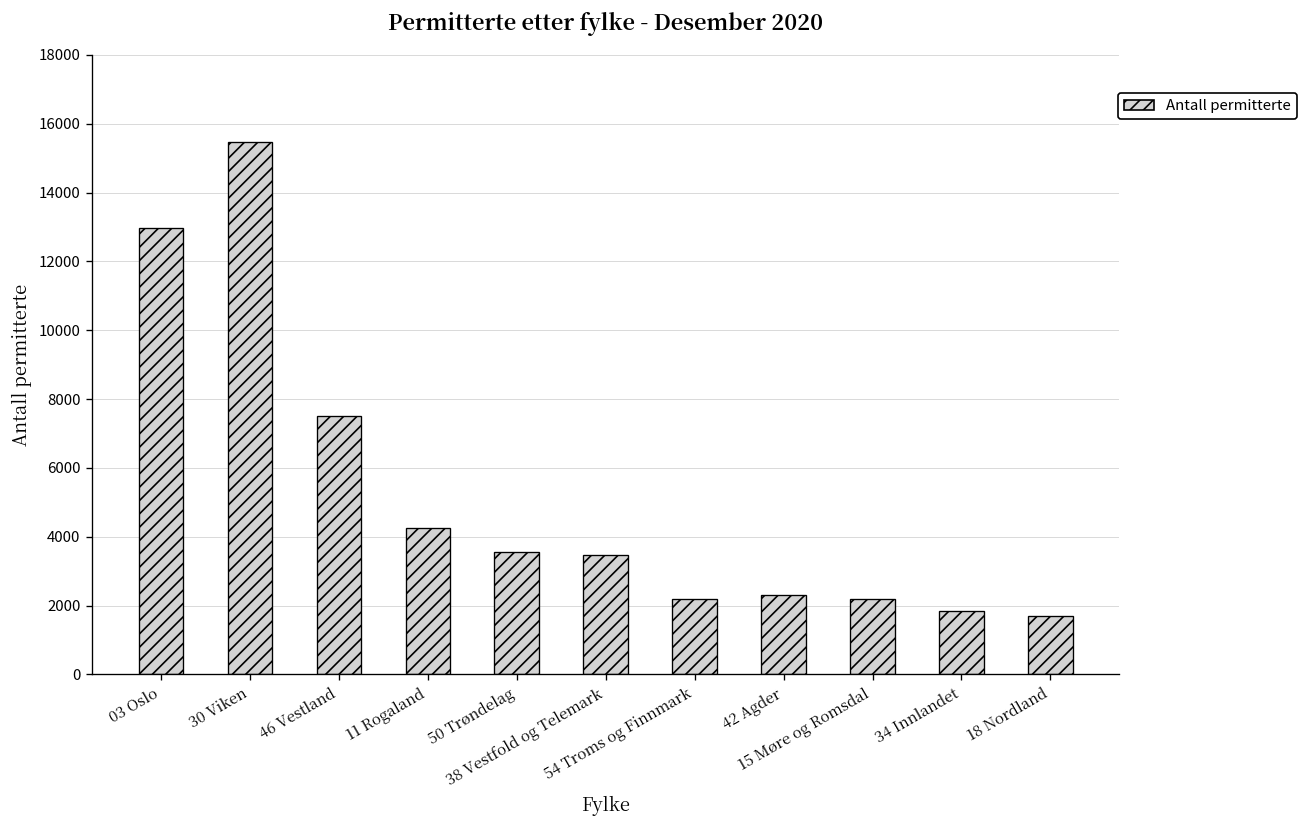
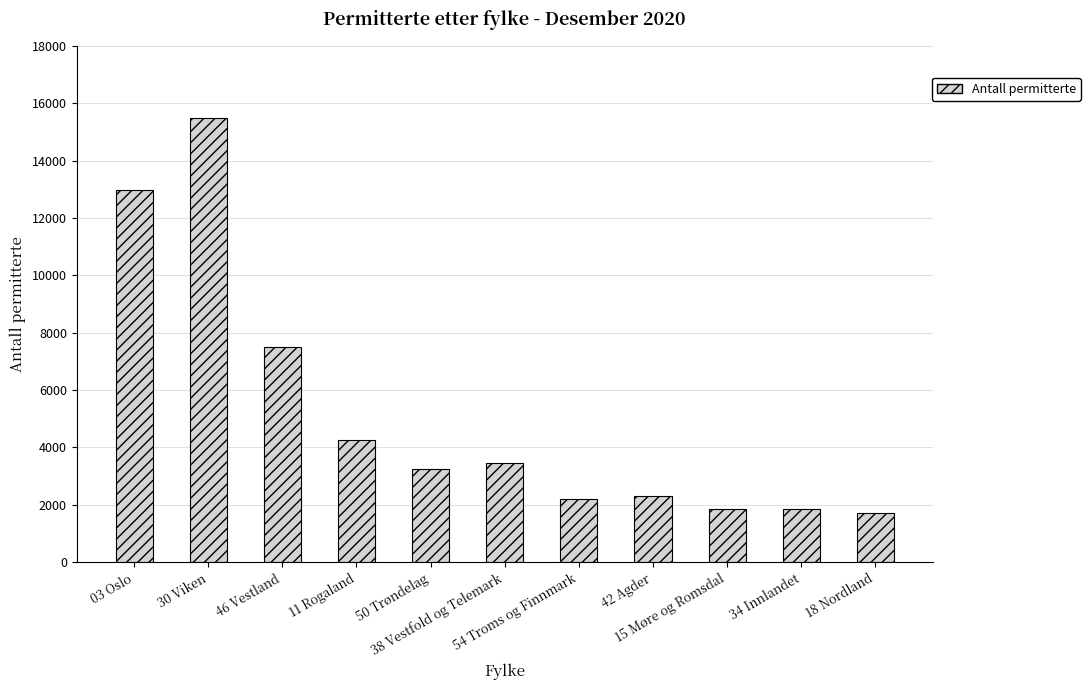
  {
    "03 Oslo": 13000,
    "30 Viken": 15500,
    "46 Vestland": 7500,
    "11 Rogaland": 4300,
-   "50 Trøndelag": 3600,
+   "50 Trøndelag": 3200,
    "38 Vestfold og Telemark": 3500,
    "54 Troms og Finnmark": 2200,
    "42 Agder": 2300,
-   "15 Møre og Romsdal": 2200,
+   "15 Møre og Romsdal": 1800,
    "34 Innlandet": 1800,
    "18 Nordland": 1700
  }
